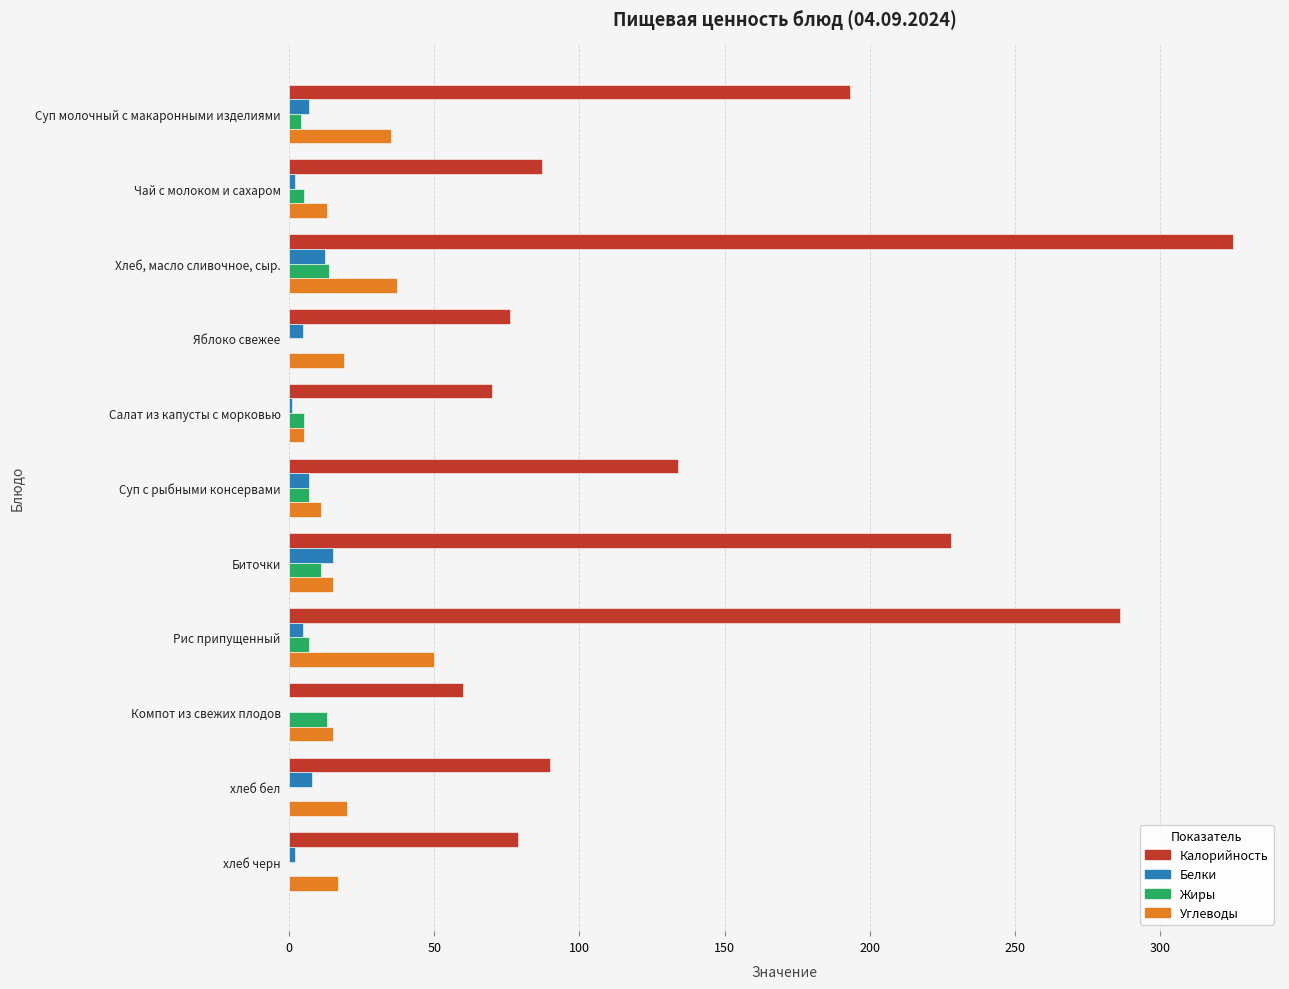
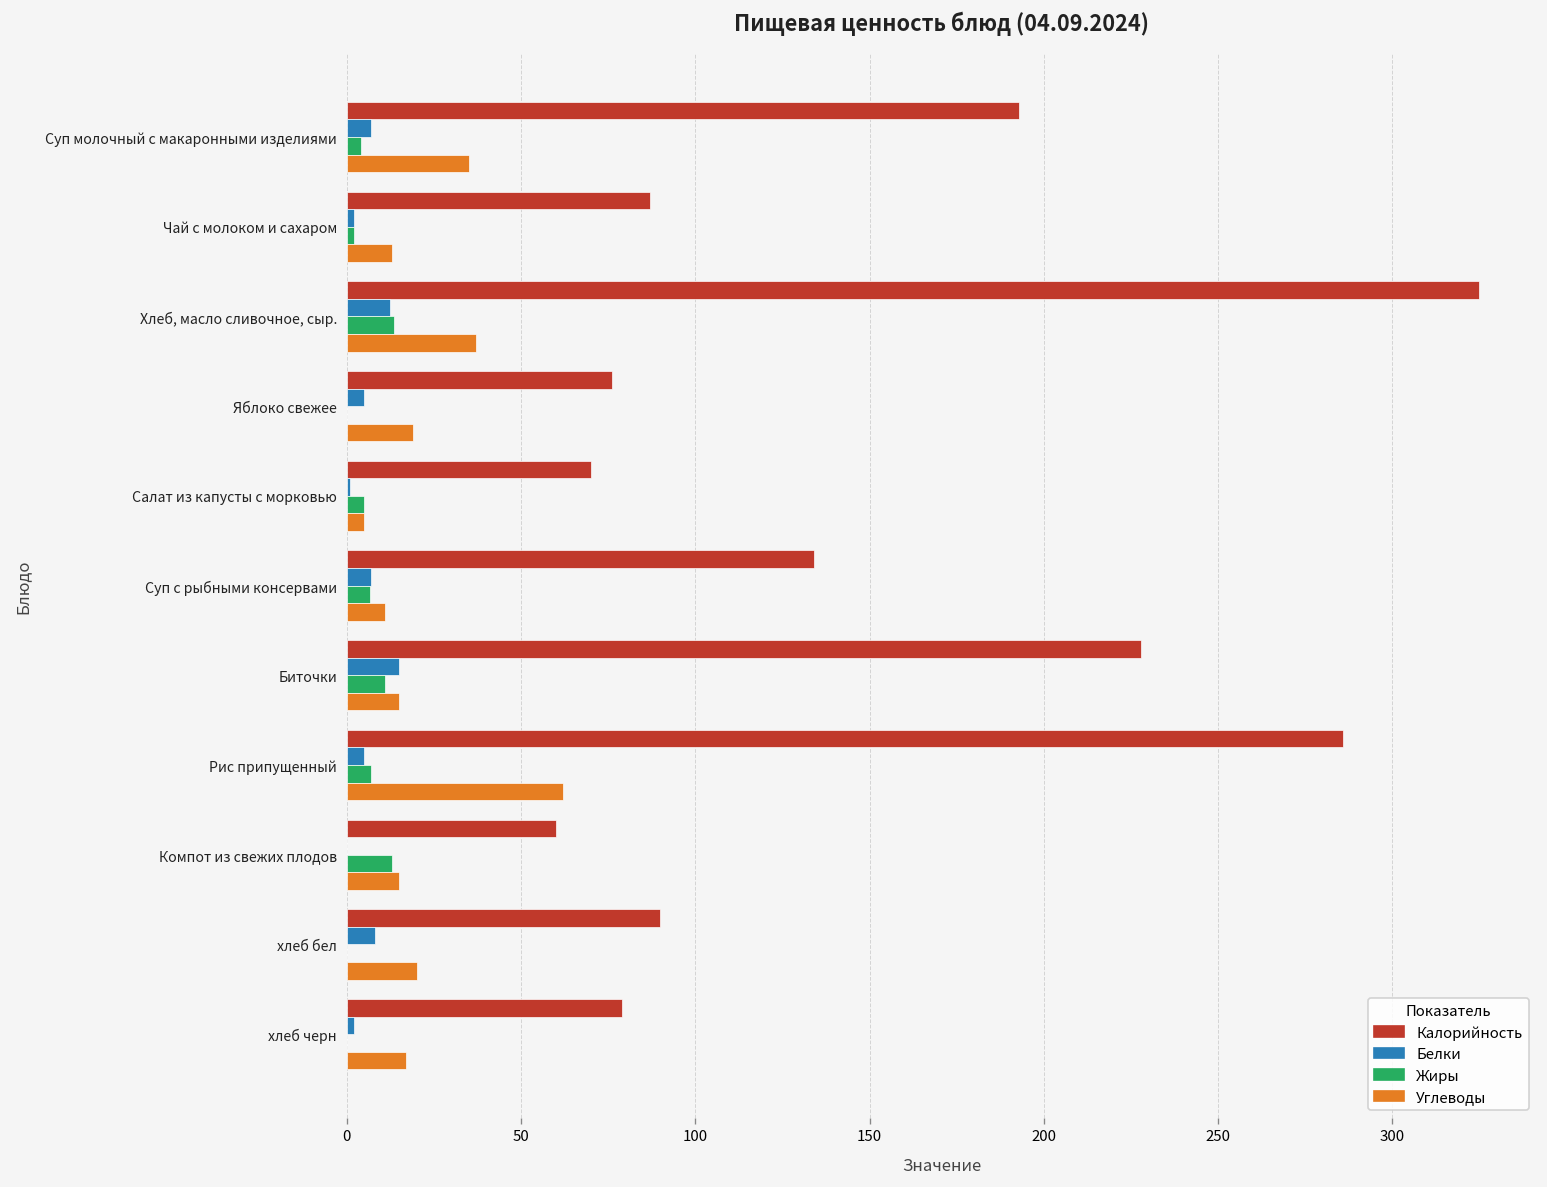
  {
    "Калорийность": {
      "Суп молочный с макаронными изделиями": 193,
      "Чай с молоком и сахаром": 87,
      "Хлеб, масло сливочное, сыр.": 325,
      "Яблоко свежее": 76,
      "Салат из капусты с морковью": 70,
      "Суп с рыбными консервами": 134,
      "Биточки": 228,
      "Рис припущенный": 286,
      "Компот из свежих плодов": 60,
      "хлеб бел": 90,
      "хлеб черн": 79
    },
    "Белки": {
      "Суп молочный с макаронными изделиями": 7,
      "Чай с молоком и сахаром": 2,
      "Хлеб, масло сливочное, сыр.": 12,
      "Яблоко свежее": 5,
      "Салат из капусты с морковью": 1,
      "Суп с рыбными консервами": 7,
      "Биточки": 15,
      "Рис припущенный": 5,
      "хлеб бел": 8,
      "хлеб черн": 2
    },
    "Жиры": {
      "Суп молочный с макаронными изделиями": 4,
-     "Чай с молоком и сахаром": 5,
+     "Чай с молоком и сахаром": 2,
      "Хлеб, масло сливочное, сыр.": 14,
      "Яблоко свежее": 0,
      "Салат из капусты с морковью": 5,
      "Суп с рыбными консервами": 7,
      "Биточки": 11,
      "Рис припущенный": 7,
      "Компот из свежих плодов": 13,
      "хлеб бел": 0,
      "хлеб черн": 0
    },
    "Углеводы": {
      "Суп молочный с макаронными изделиями": 35,
      "Чай с молоком и сахаром": 13,
      "Хлеб, масло сливочное, сыр.": 37,
      "Яблоко свежее": 19,
      "Салат из капусты с морковью": 5,
      "Суп с рыбными консервами": 11,
      "Биточки": 15,
-     "Рис припущенный": 50,
+     "Рис припущенный": 62,
      "Компот из свежих плодов": 15,
      "хлеб бел": 20,
      "хлеб черн": 17
    }
  }
